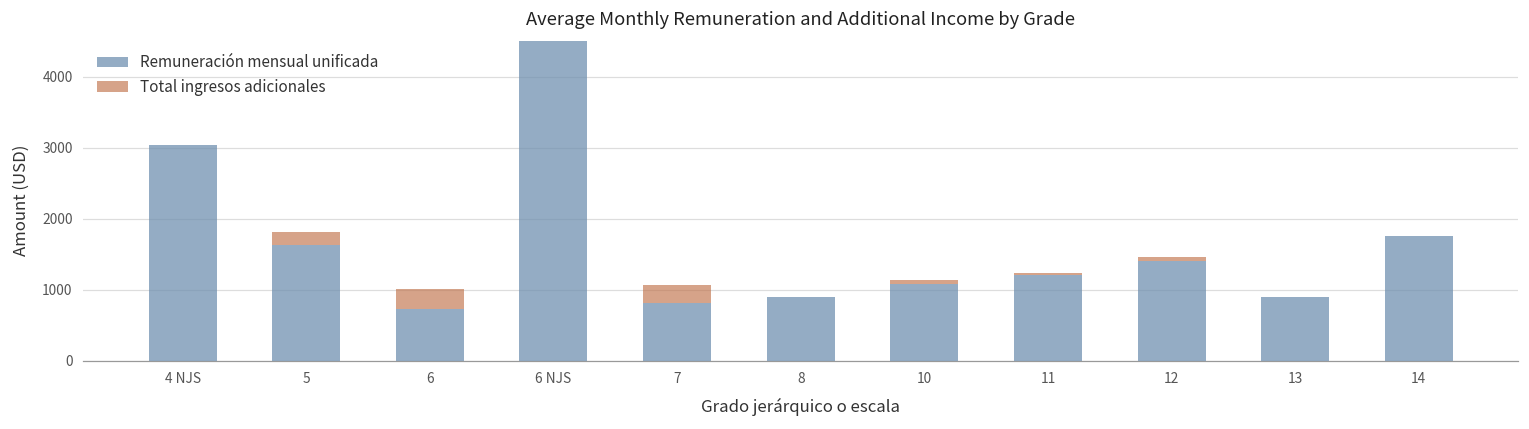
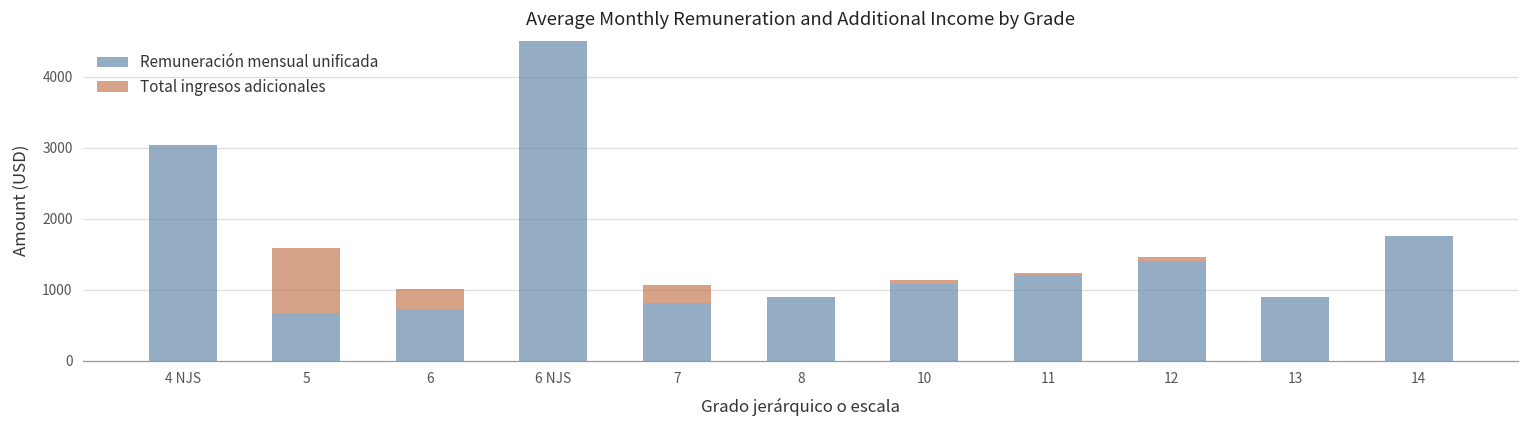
  {
    "Remuneración mensual unificada": {
      "4 NJS": 3000,
-     "5": 1600,
+     "5": 700,
      "6": 700,
      "6 NJS": 4500,
      "7": 800,
      "8": 900,
      "10": 1100,
      "11": 1200,
      "12": 1400,
      "13": 900,
      "14": 1800
    },
    "Total ingresos adicionales": {
      "4 NJS": 0,
-     "5": 200,
+     "5": 900,
      "6": 300,
      "6 NJS": 0,
      "7": 200,
      "8": 0,
      "10": 100,
      "12": 0,
      "13": 0,
      "14": 0
    }
  }
